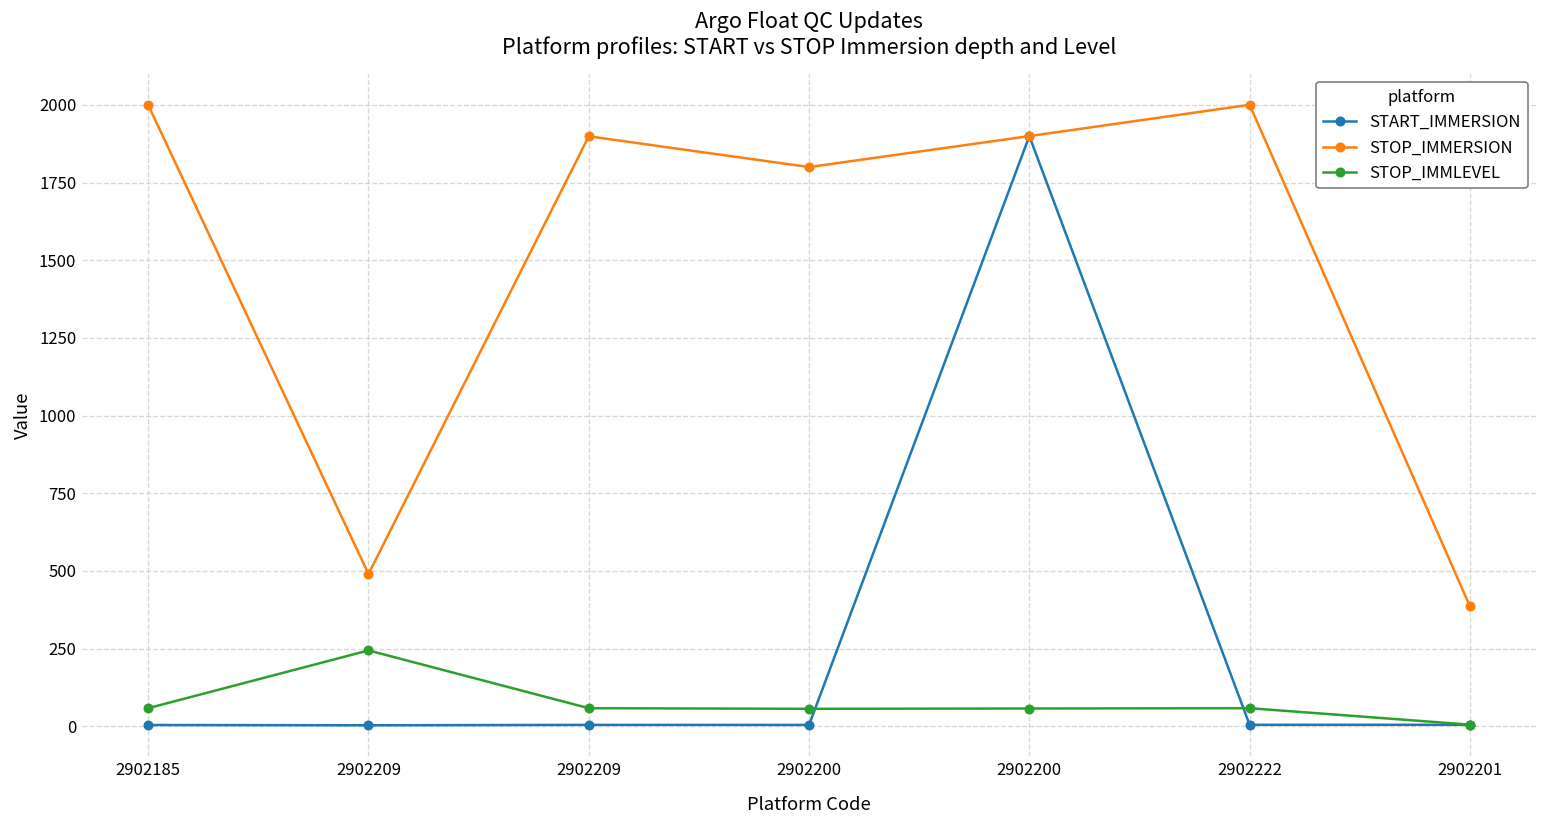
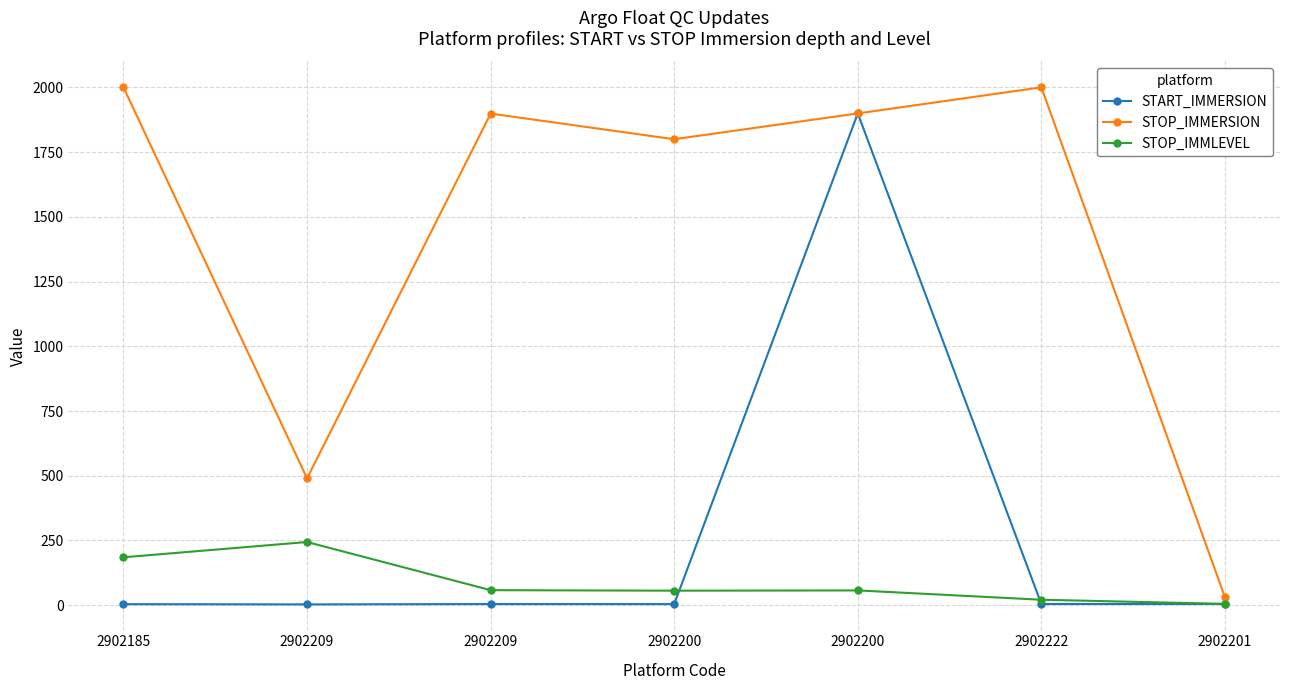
  {
    "START_IMMERSION": {
      "2902185": 0,
      "2902222": 0
    },
    "STOP_IMMERSION": {
      "2902185": 2000,
      "2902222": 2000,
-     "2902201": 390
+     "2902201": 30
    },
    "STOP_IMMLEVEL": {
-     "2902185": 60,
-     "2902222": 60
+     "2902185": 190,
+     "2902222": 20
    }
  }
